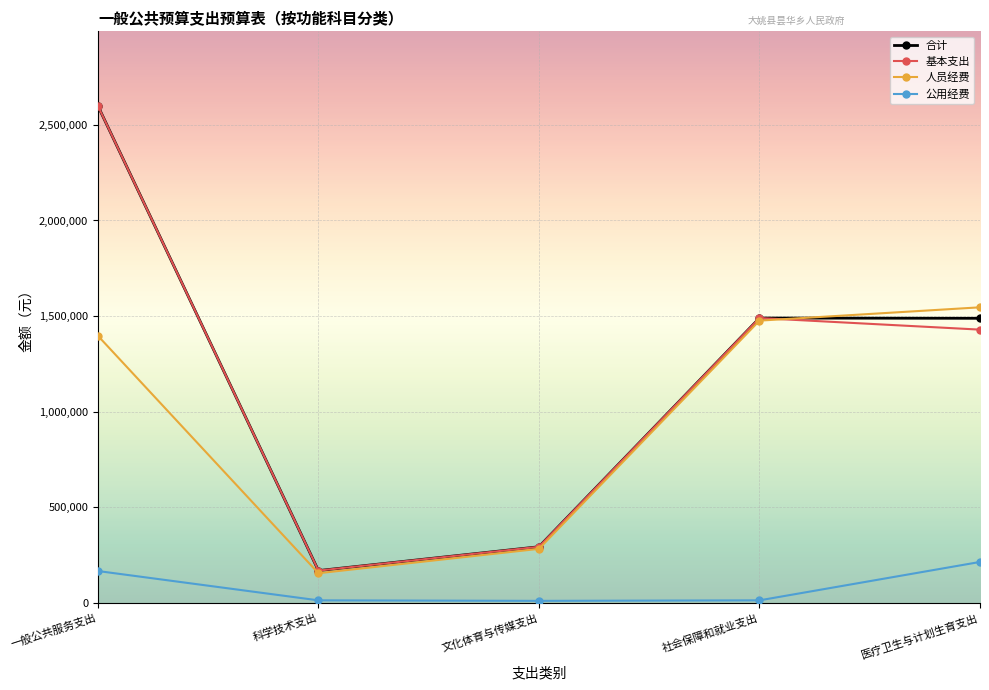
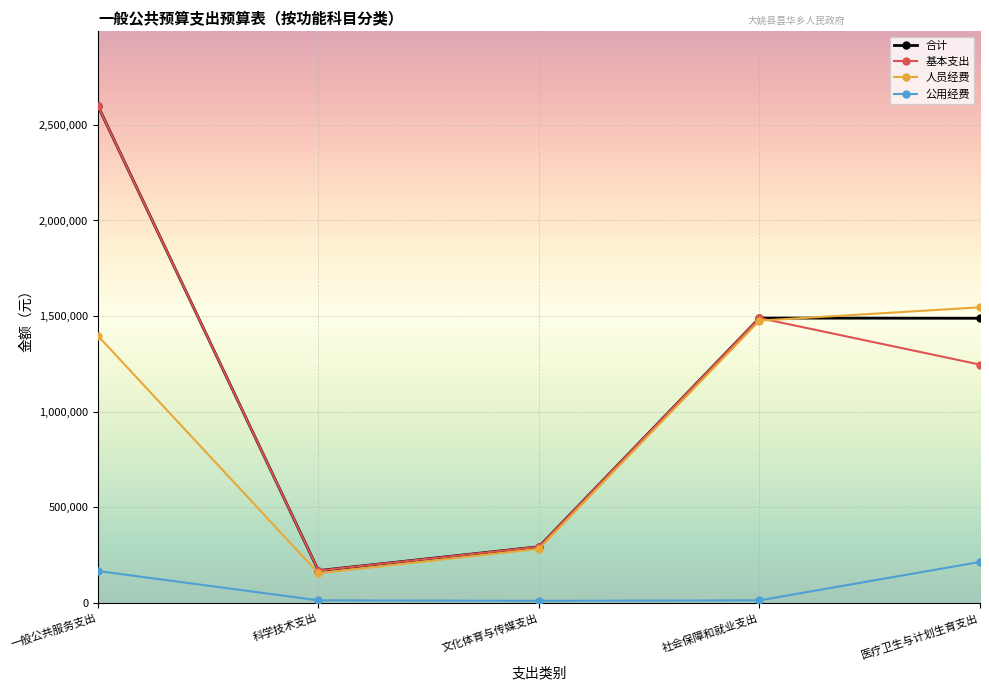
  {
    "合计": {
      "医疗卫生与计划生育支出": "1,490,000"
    },
    "基本支出": {
-     "医疗卫生与计划生育支出": "1,430,000"
+     "医疗卫生与计划生育支出": "1,250,000"
    },
    "人员经费": {
      "一般公共服务支出": "1,400,000",
      "科学技术支出": "160,000",
      "社会保障和就业支出": "1,480,000",
      "医疗卫生与计划生育支出": "1,550,000"
    },
    "公用经费": {
      "一般公共服务支出": "170,000",
      "科学技术支出": "10,000",
      "文化体育与传媒支出": "10,000",
      "社会保障和就业支出": "10,000",
      "医疗卫生与计划生育支出": "210,000"
    }
  }
